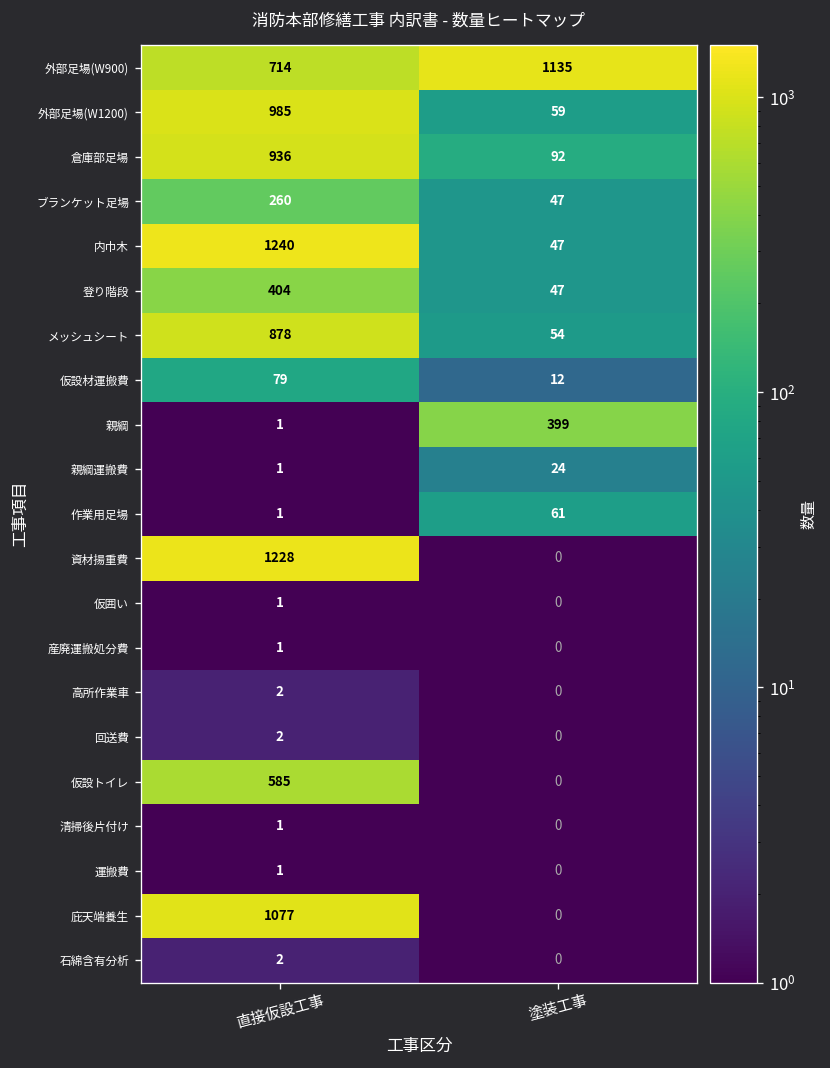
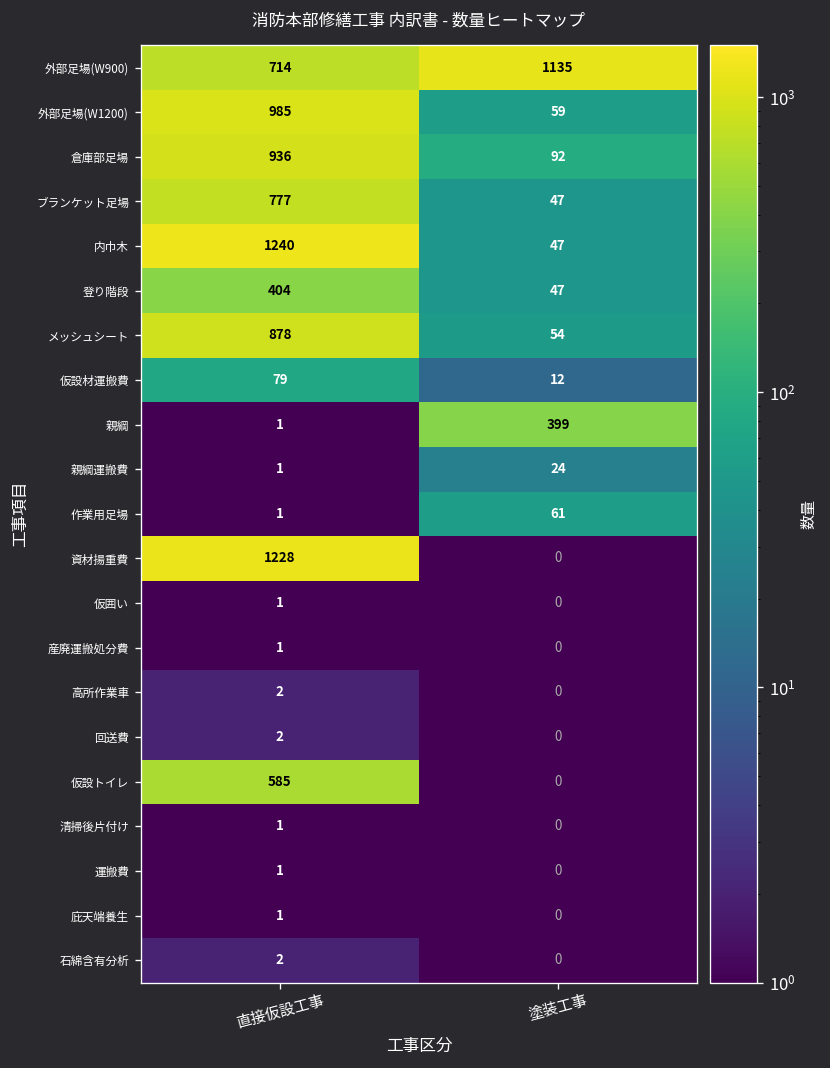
  {
    "外部足場(W900)": {
      "直接仮設工事": 714,
      "塗装工事": 1135
    },
    "外部足場(W1200)": {
      "直接仮設工事": 985,
      "塗装工事": 59
    },
    "倉庫部足場": {
      "直接仮設工事": 936,
      "塗装工事": 92
    },
    "ブランケット足場": {
-     "直接仮設工事": 260,
+     "直接仮設工事": 777,
      "塗装工事": 47
    },
    "内巾木": {
      "直接仮設工事": 1240,
      "塗装工事": 47
    },
    "登り階段": {
      "直接仮設工事": 404,
      "塗装工事": 47
    },
    "メッシュシート": {
      "直接仮設工事": 878,
      "塗装工事": 54
    },
    "仮設材運搬費": {
      "直接仮設工事": 79,
      "塗装工事": 12
    },
    "親綱": {
      "直接仮設工事": 1,
      "塗装工事": 399
    },
    "親綱運搬費": {
      "直接仮設工事": 1,
      "塗装工事": 24
    },
    "作業用足場": {
      "直接仮設工事": 1,
      "塗装工事": 61
    },
    "資材揚重費": {
      "直接仮設工事": 1228,
      "塗装工事": 0
    },
    "仮囲い": {
      "直接仮設工事": 1,
      "塗装工事": 0
    },
    "産廃運搬処分費": {
      "直接仮設工事": 1,
      "塗装工事": 0
    },
    "高所作業車": {
      "直接仮設工事": 2,
      "塗装工事": 0
    },
    "回送費": {
      "直接仮設工事": 2,
      "塗装工事": 0
    },
    "仮設トイレ": {
      "直接仮設工事": 585,
      "塗装工事": 0
    },
    "清掃後片付け": {
      "直接仮設工事": 1,
      "塗装工事": 0
    },
    "運搬費": {
      "直接仮設工事": 1,
      "塗装工事": 0
    },
    "庇天端養生": {
-     "直接仮設工事": 1077,
+     "直接仮設工事": 1,
      "塗装工事": 0
    },
    "石綿含有分析": {
      "直接仮設工事": 2,
      "塗装工事": 0
    }
  }
